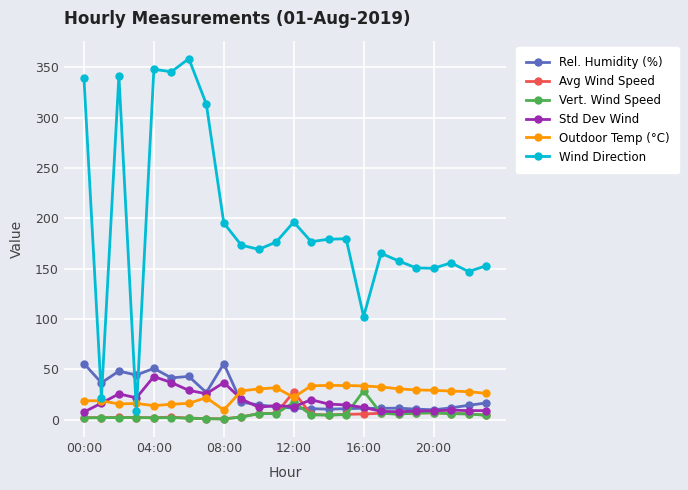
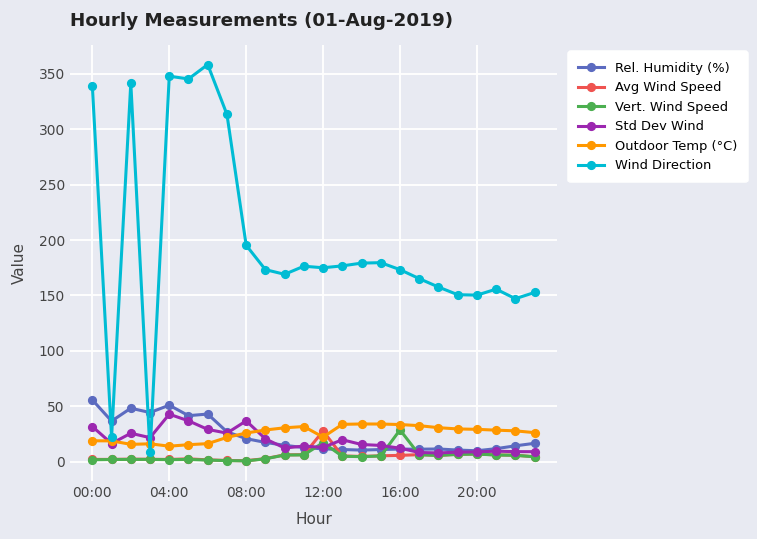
  {
    "Rel. Humidity (%)": {
      "00:00": 56,
      "04:00": 51,
-     "08:00": 56
+     "08:00": 21
    },
    "Avg Wind Speed": {
      "12:00": 28,
      "16:00": 6
    },
    "Vert. Wind Speed": {
      "12:00": 17,
      "16:00": 29
    },
    "Std Dev Wind": {
-     "00:00": 8,
+     "00:00": 32,
      "04:00": 43,
      "08:00": 37
    },
    "Outdoor Temp (°C)": {
      "00:00": 19,
      "04:00": 14,
-     "08:00": 10,
+     "08:00": 26,
      "12:00": 22,
      "16:00": 34,
      "20:00": 29
    },
    "Wind Direction": {
      "00:00": 339,
      "04:00": 348,
      "08:00": 195,
-     "12:00": 196,
-     "16:00": 102,
+     "12:00": 175,
+     "16:00": 173,
      "20:00": 150
    }
  }
